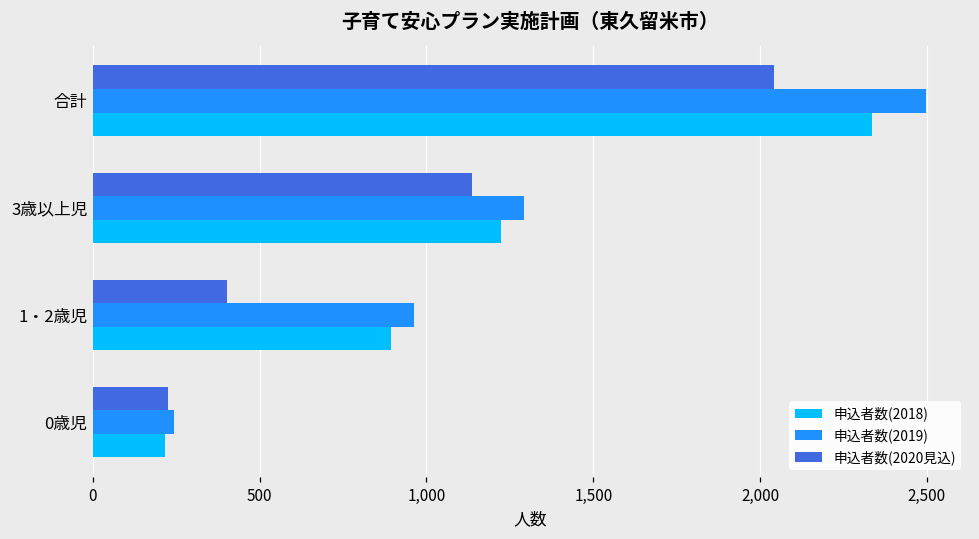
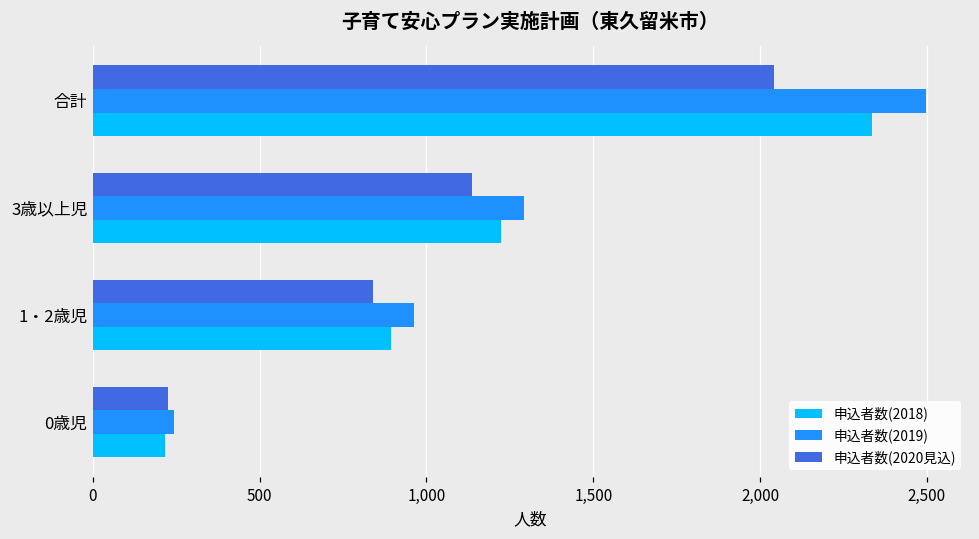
  {
    "申込者数(2020見込)": {
      "合計": "2,040",
      "3歳以上児": "1,140",
-     "1・2歳児": "400",
+     "1・2歳児": "840",
      "0歳児": "230"
    }
  }
